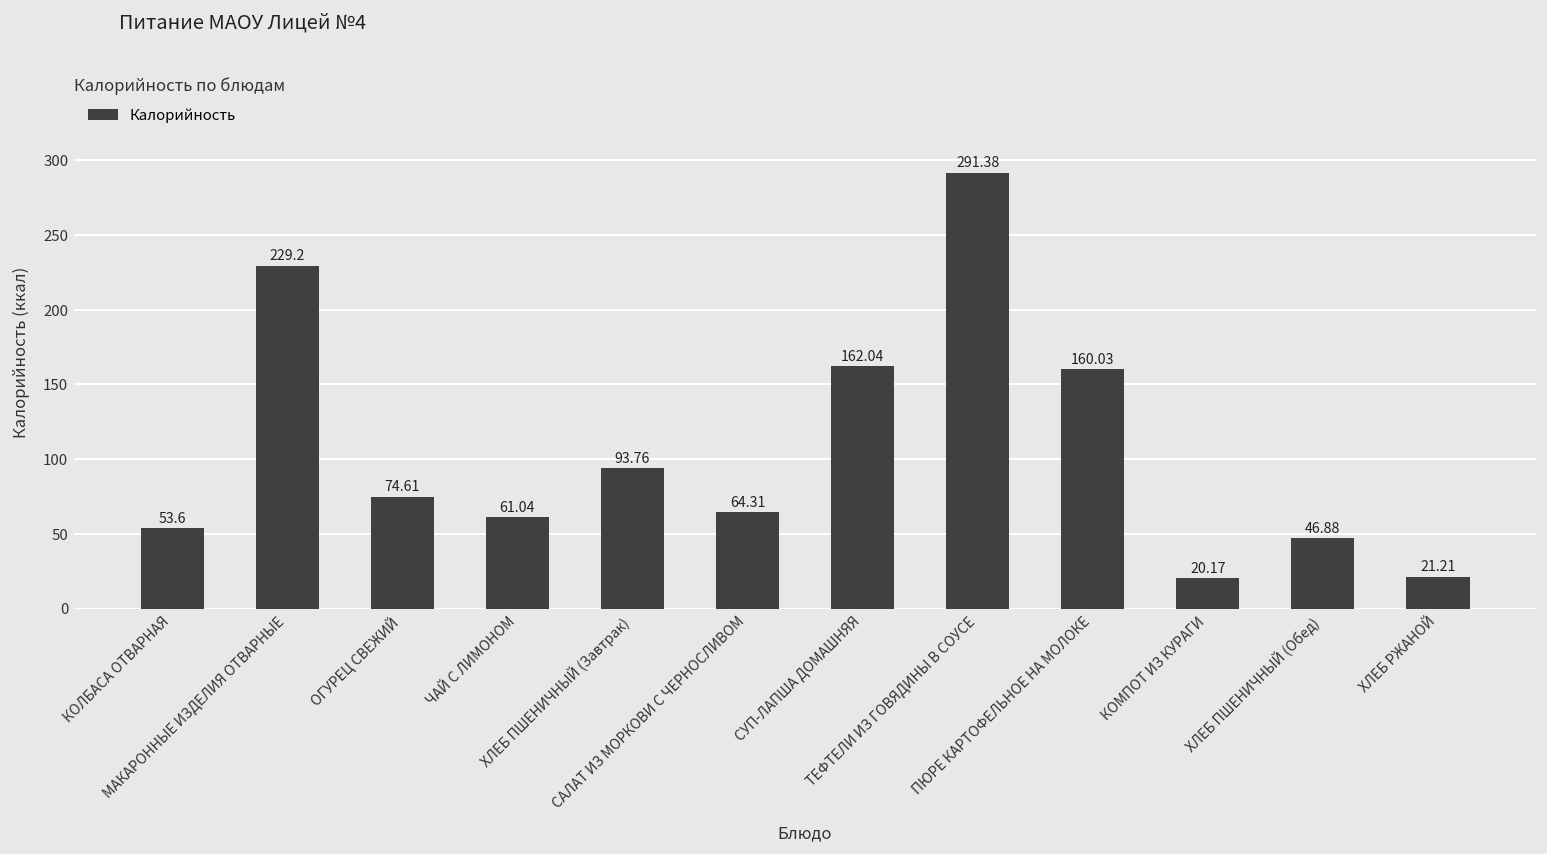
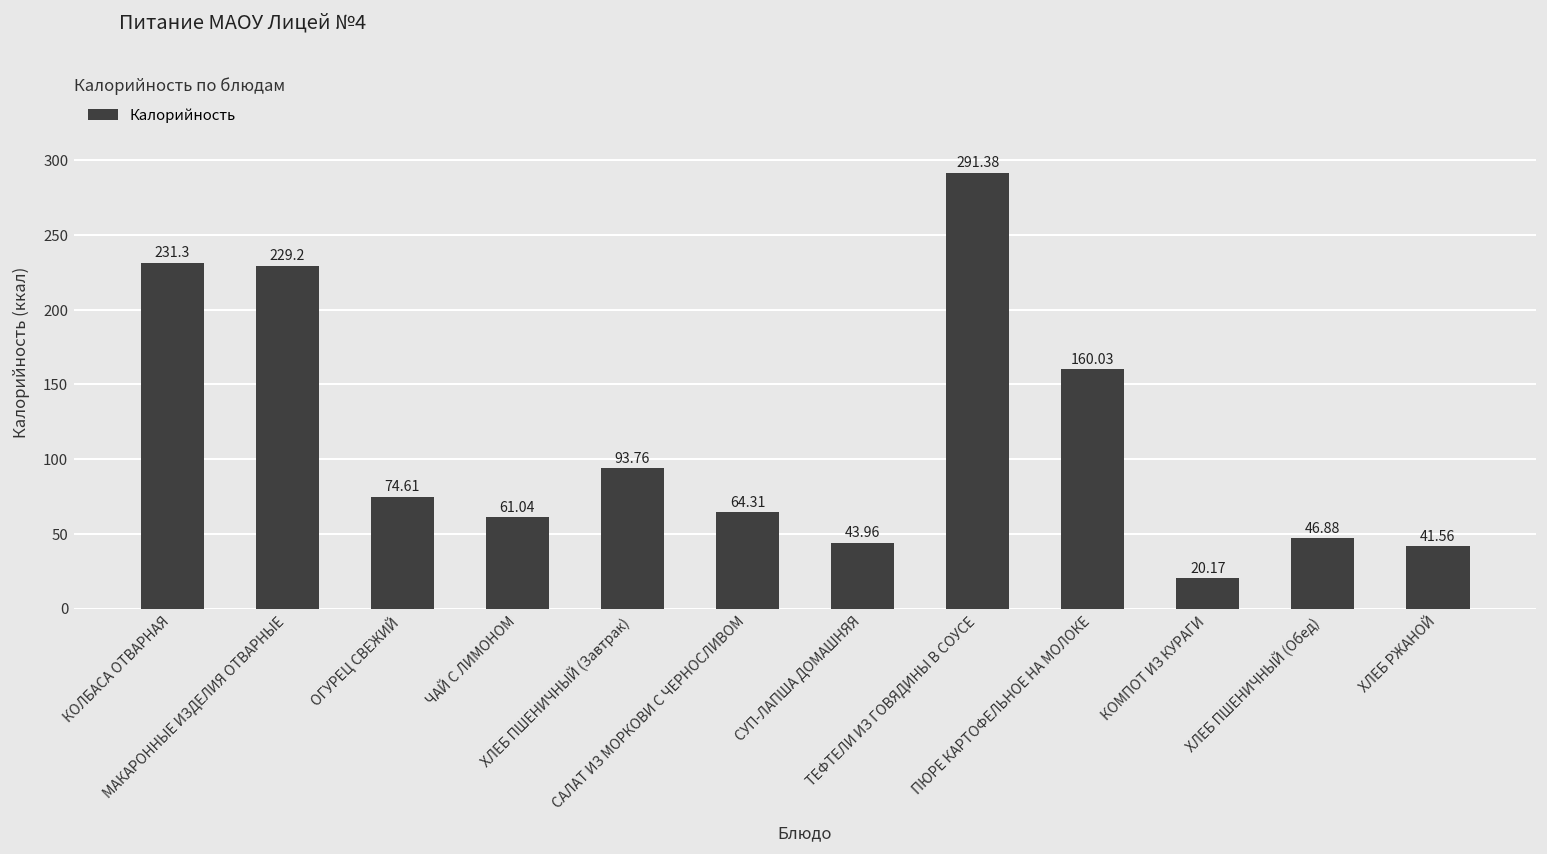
  {
-   "КОЛБАСА ОТВАРНАЯ": 53.6,
+   "КОЛБАСА ОТВАРНАЯ": 231.3,
    "МАКАРОННЫЕ ИЗДЕЛИЯ ОТВАРНЫЕ": 229.2,
    "ОГУРЕЦ СВЕЖИЙ": 74.61,
    "ЧАЙ С ЛИМОНОМ": 61.04,
    "ХЛЕБ ПШЕНИЧНЫЙ (Завтрак)": 93.76,
    "САЛАТ ИЗ МОРКОВИ С ЧЕРНОСЛИВОМ": 64.31,
-   "СУП-ЛАПША ДОМАШНЯЯ": 162.04,
+   "СУП-ЛАПША ДОМАШНЯЯ": 43.96,
    "ТЕФТЕЛИ ИЗ ГОВЯДИНЫ В СОУСЕ": 291.38,
    "ПЮРЕ КАРТОФЕЛЬНОЕ НА МОЛОКЕ": 160.03,
    "КОМПОТ ИЗ КУРАГИ": 20.17,
    "ХЛЕБ ПШЕНИЧНЫЙ (Обед)": 46.88,
-   "ХЛЕБ РЖАНОЙ": 21.21
+   "ХЛЕБ РЖАНОЙ": 41.56
  }
